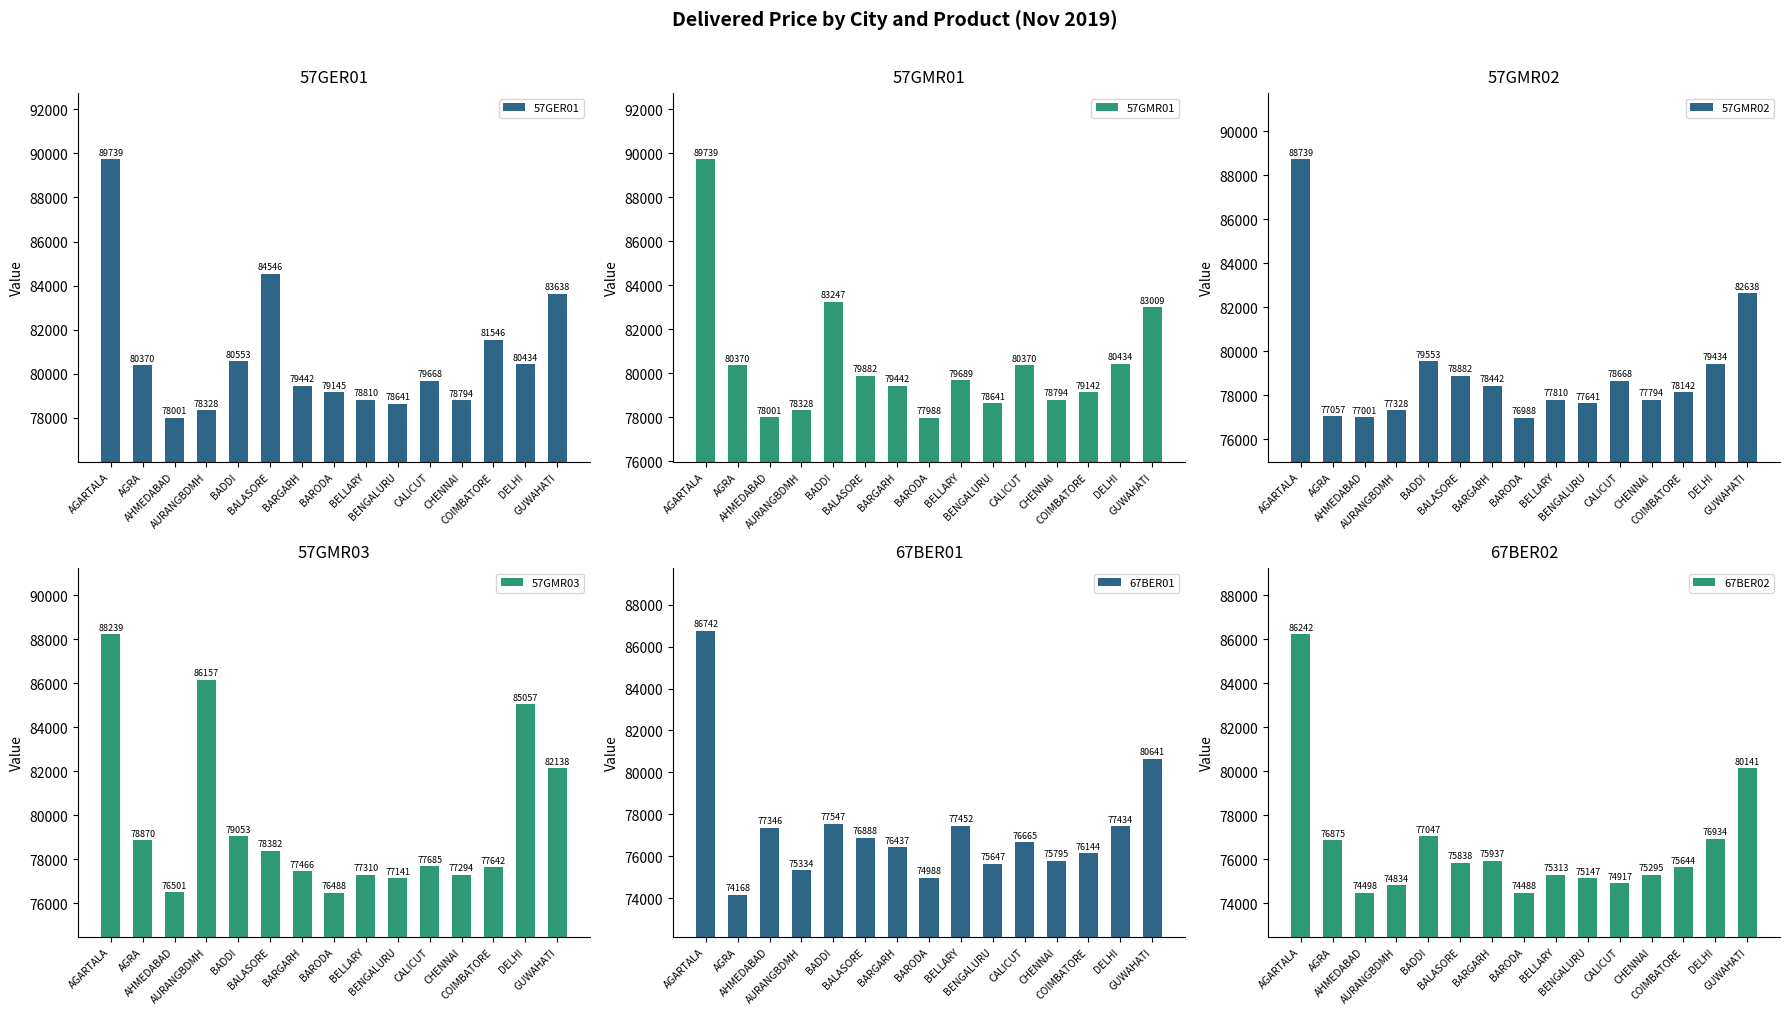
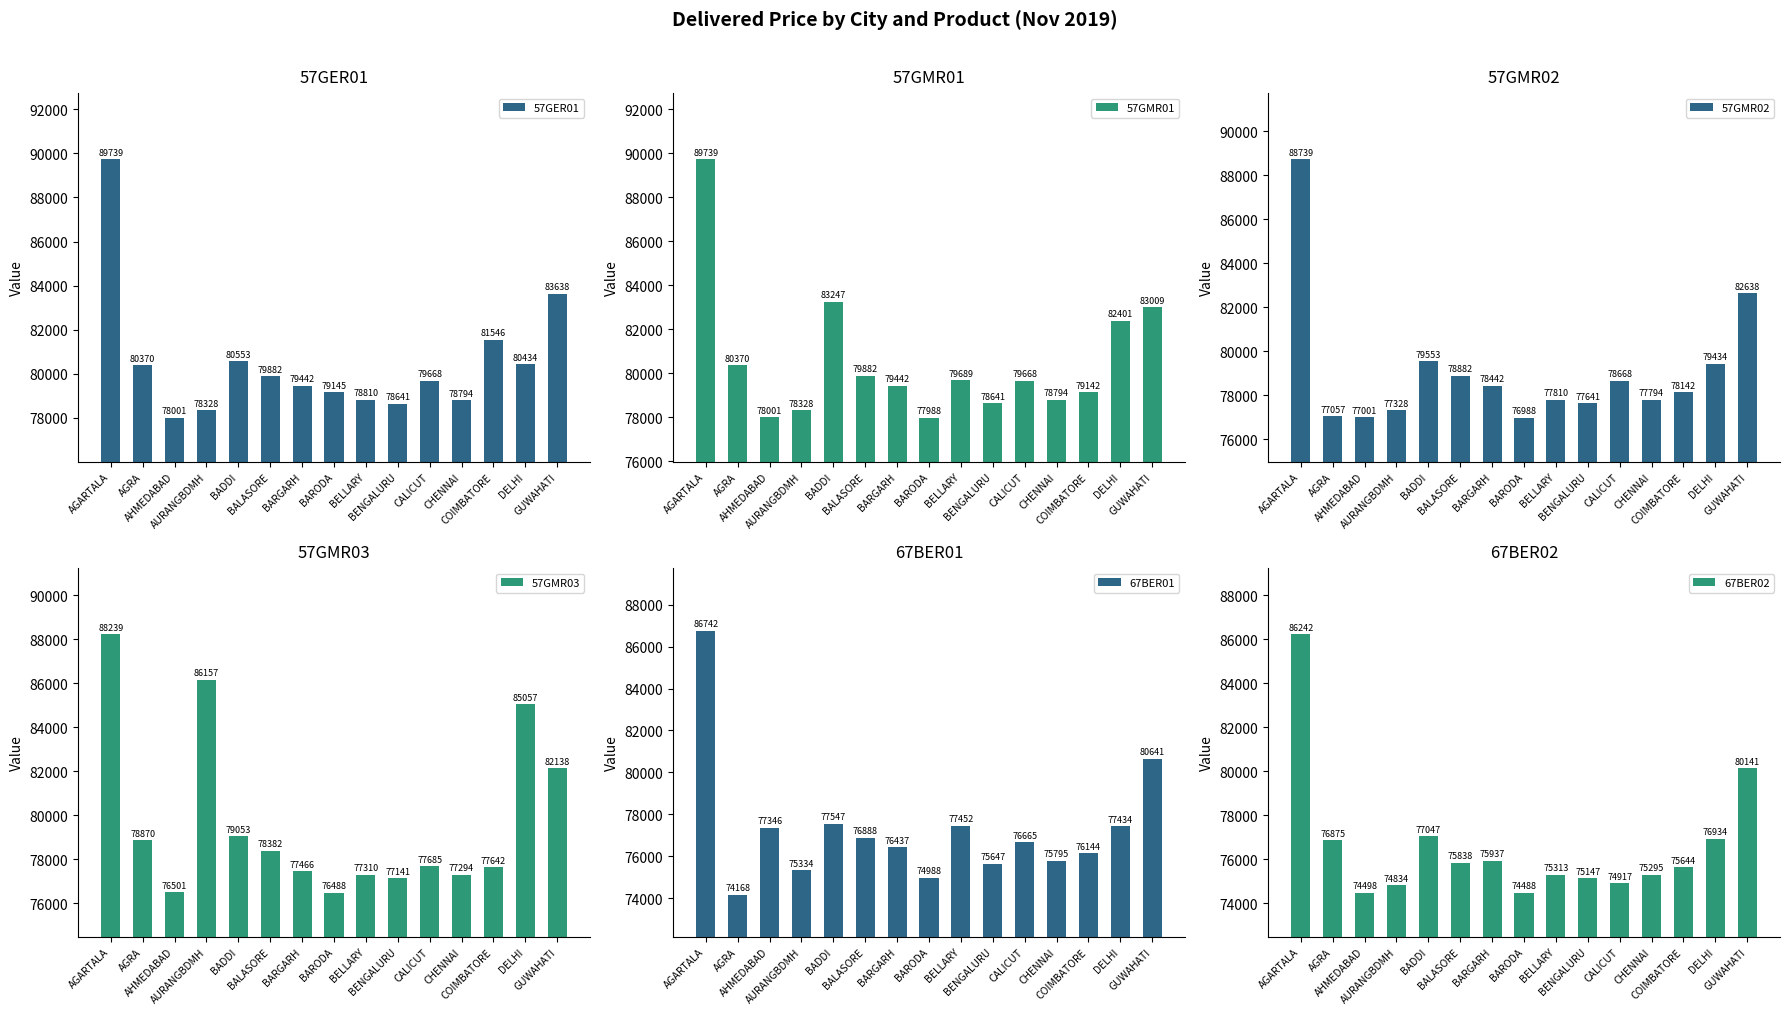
  {
    "57GER01": {
      "AGARTALA": 89739,
      "AGRA": 80370,
      "AHMEDABAD": 78001,
      "AURANGBDMH": 78328,
      "BADDI": 80553,
-     "BALASORE": 84546,
+     "BALASORE": 79882,
      "BARGARH": 79442,
      "BARODA": 79145,
      "BELLARY": 78810,
      "BENGALURU": 78641,
      "CALICUT": 79668,
      "CHENNAI": 78794,
      "COIMBATORE": 81546,
      "DELHI": 80434,
      "GUWAHATI": 83638
    },
    "57GMR01": {
      "AGARTALA": 89739,
      "AGRA": 80370,
      "AHMEDABAD": 78001,
      "AURANGBDMH": 78328,
      "BADDI": 83247,
      "BALASORE": 79882,
      "BARGARH": 79442,
      "BARODA": 77988,
      "BELLARY": 79689,
      "BENGALURU": 78641,
-     "CALICUT": 80370,
+     "CALICUT": 79668,
      "CHENNAI": 78794,
      "COIMBATORE": 79142,
-     "DELHI": 80434,
+     "DELHI": 82401,
      "GUWAHATI": 83009
    },
    "57GMR02": {
      "AGARTALA": 88739,
      "AGRA": 77057,
      "AHMEDABAD": 77001,
      "AURANGBDMH": 77328,
      "BADDI": 79553,
      "BALASORE": 78882,
      "BARGARH": 78442,
      "BARODA": 76988,
      "BELLARY": 77810,
      "BENGALURU": 77641,
      "CALICUT": 78668,
      "CHENNAI": 77794,
      "COIMBATORE": 78142,
      "DELHI": 79434,
      "GUWAHATI": 82638
    },
    "57GMR03": {
      "AGARTALA": 88239,
      "AGRA": 78870,
      "AHMEDABAD": 76501,
      "AURANGBDMH": 86157,
      "BADDI": 79053,
      "BALASORE": 78382,
      "BARGARH": 77466,
      "BARODA": 76488,
      "BELLARY": 77310,
      "BENGALURU": 77141,
      "CALICUT": 77685,
      "CHENNAI": 77294,
      "COIMBATORE": 77642,
      "DELHI": 85057,
      "GUWAHATI": 82138
    },
    "67BER01": {
      "AGARTALA": 86742,
      "AGRA": 74168,
      "AHMEDABAD": 77346,
      "AURANGBDMH": 75334,
      "BADDI": 77547,
      "BALASORE": 76888,
      "BARGARH": 76437,
      "BARODA": 74988,
      "BELLARY": 77452,
      "BENGALURU": 75647,
      "CALICUT": 76665,
      "CHENNAI": 75795,
      "COIMBATORE": 76144,
      "DELHI": 77434,
      "GUWAHATI": 80641
    },
    "67BER02": {
      "AGARTALA": 86242,
      "AGRA": 76875,
      "AHMEDABAD": 74498,
      "AURANGBDMH": 74834,
      "BADDI": 77047,
      "BALASORE": 75838,
      "BARGARH": 75937,
      "BARODA": 74488,
      "BELLARY": 75313,
      "BENGALURU": 75147,
      "CALICUT": 74917,
      "CHENNAI": 75295,
      "COIMBATORE": 75644,
      "DELHI": 76934,
      "GUWAHATI": 80141
    }
  }
